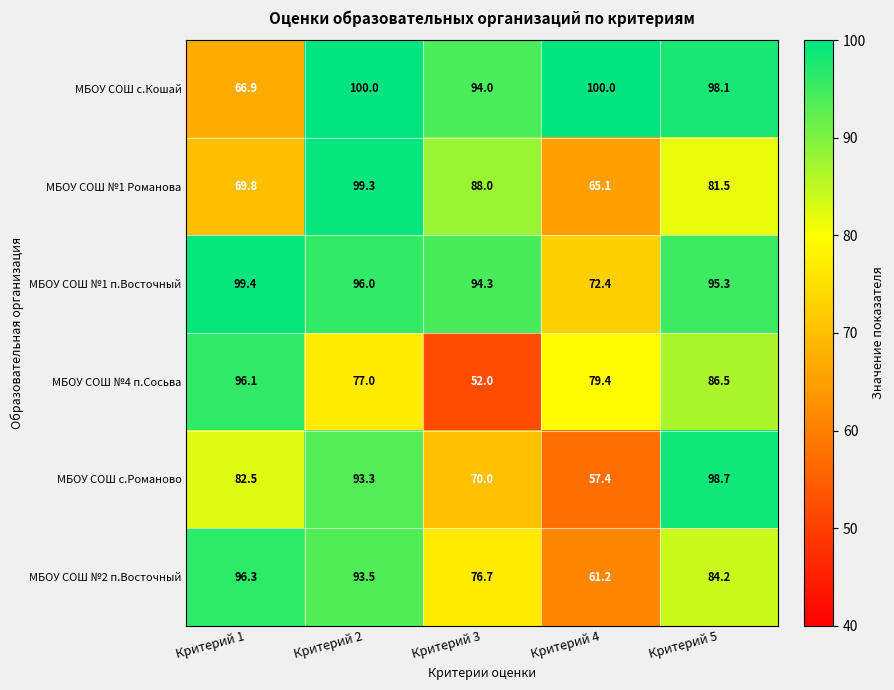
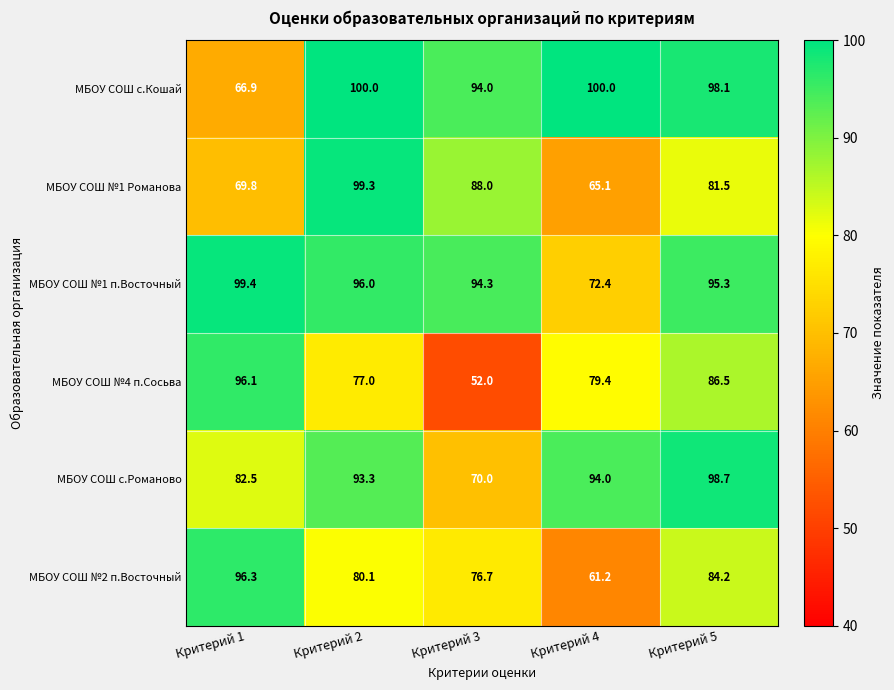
  {
    "МБОУ СОШ с.Кошай": {
      "Критерий 1": 66.9,
      "Критерий 2": 100.0,
      "Критерий 3": 94.0,
      "Критерий 4": 100.0,
      "Критерий 5": 98.1
    },
    "МБОУ СОШ №1 Романова": {
      "Критерий 1": 69.8,
      "Критерий 2": 99.3,
      "Критерий 3": 88.0,
      "Критерий 4": 65.1,
      "Критерий 5": 81.5
    },
    "МБОУ СОШ №1 п.Восточный": {
      "Критерий 1": 99.4,
      "Критерий 2": 96.0,
      "Критерий 3": 94.3,
      "Критерий 4": 72.4,
      "Критерий 5": 95.3
    },
    "МБОУ СОШ №4 п.Сосьва": {
      "Критерий 1": 96.1,
      "Критерий 2": 77.0,
      "Критерий 3": 52.0,
      "Критерий 4": 79.4,
      "Критерий 5": 86.5
    },
    "МБОУ СОШ с.Романово": {
      "Критерий 1": 82.5,
      "Критерий 2": 93.3,
      "Критерий 3": 70.0,
-     "Критерий 4": 57.4,
+     "Критерий 4": 94.0,
      "Критерий 5": 98.7
    },
    "МБОУ СОШ №2 п.Восточный": {
      "Критерий 1": 96.3,
-     "Критерий 2": 93.5,
+     "Критерий 2": 80.1,
      "Критерий 3": 76.7,
      "Критерий 4": 61.2,
      "Критерий 5": 84.2
    }
  }
